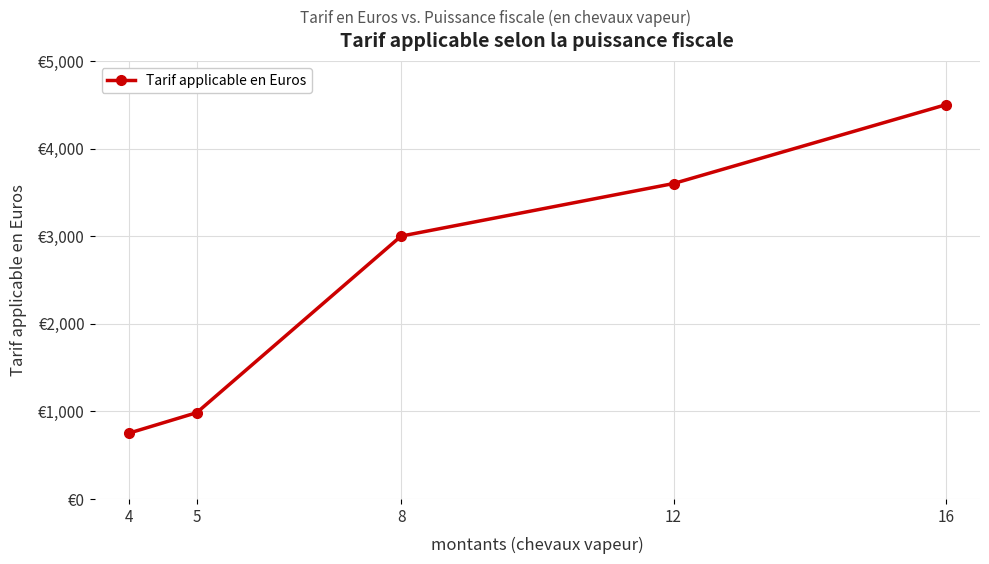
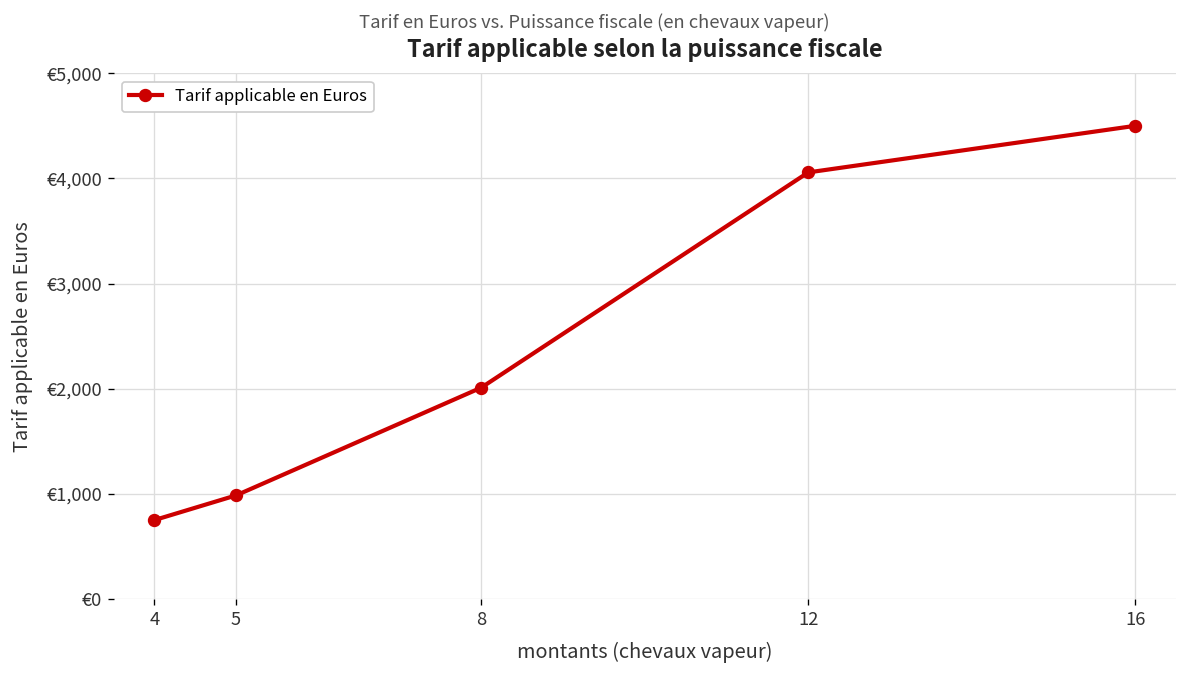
  {
    "4": "€800",
    "5": "€1,000",
-   "8": "€3,000",
-   "12": "€3,600",
+   "8": "€2,000",
+   "12": "€4,100",
    "16": "€4,500"
  }
